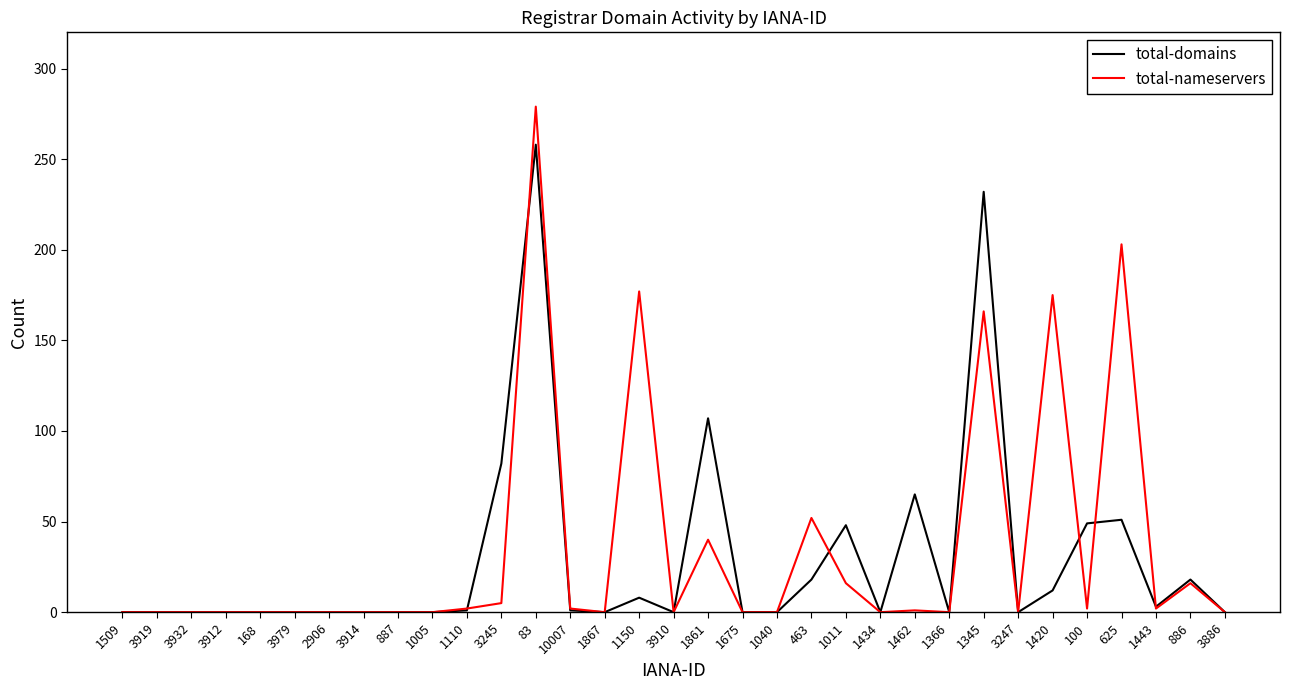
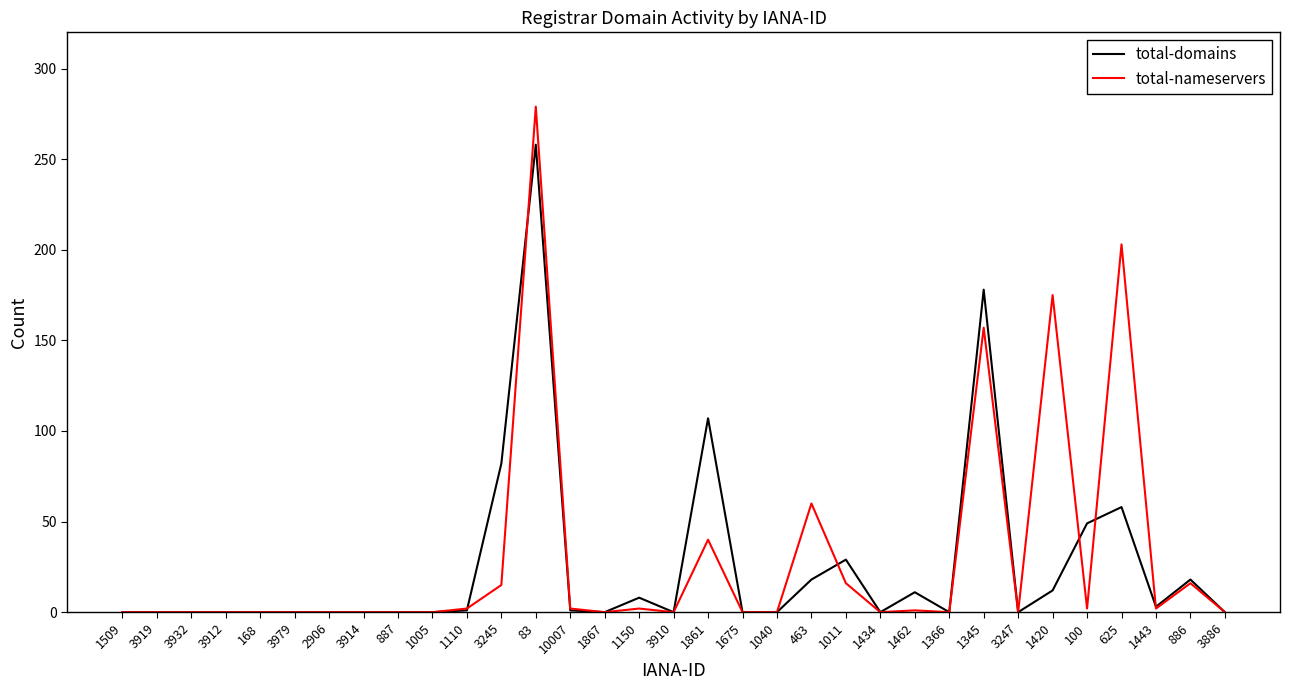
  {
    "total-domains": {
      "3245": 82,
      "83": 258,
      "1150": 8,
      "1861": 107,
      "463": 18,
-     "1011": 48,
-     "1462": 65,
-     "1345": 232,
+     "1011": 29,
+     "1462": 11,
+     "1345": 178,
      "1420": 12,
      "100": 49,
-     "625": 51,
+     "625": 58,
      "886": 18
    },
    "total-nameservers": {
-     "3245": 5,
+     "3245": 15,
      "83": 279,
-     "1150": 177,
+     "1150": 2,
      "1861": 40,
-     "463": 52,
+     "463": 60,
      "1011": 16,
      "1462": 1,
-     "1345": 166,
+     "1345": 157,
      "1420": 175,
      "100": 2,
      "625": 203,
      "886": 16
    }
  }
